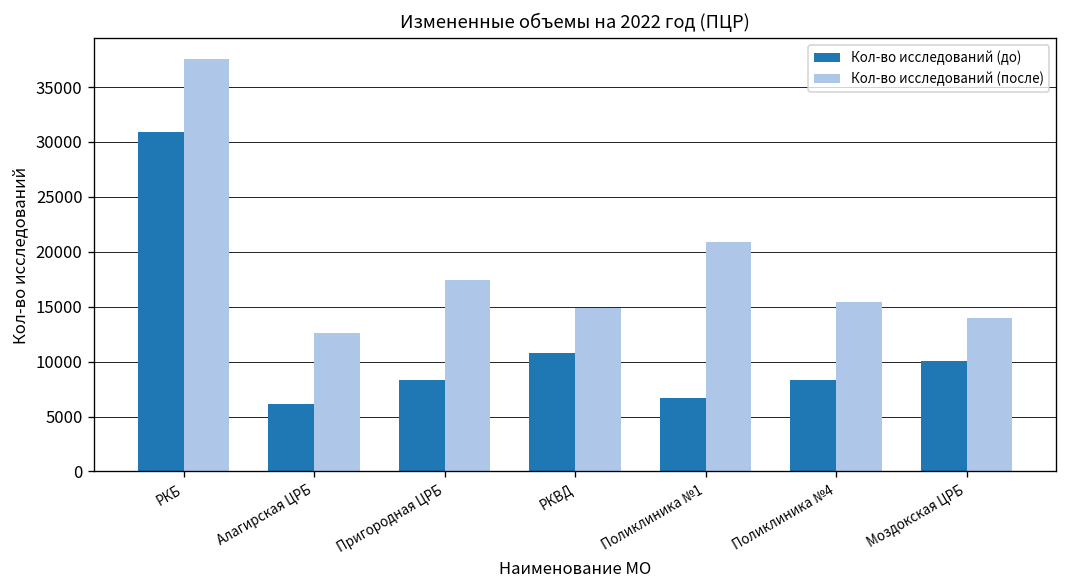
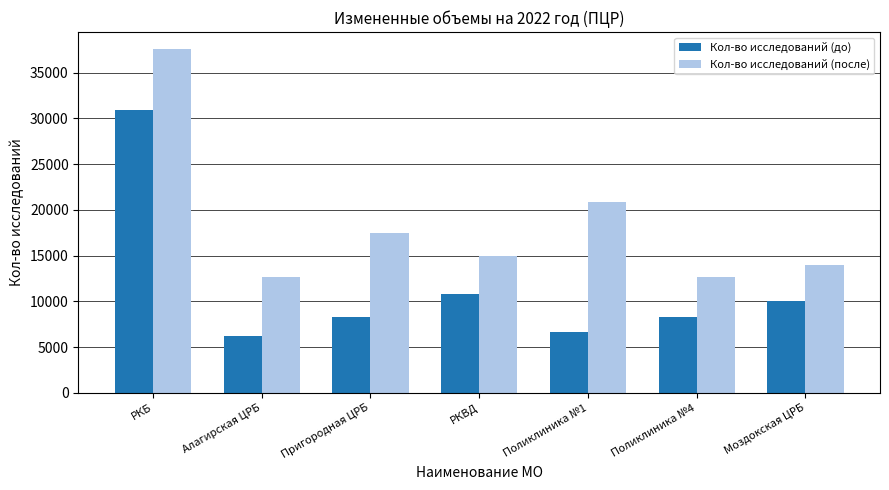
  {
    "Кол-во исследований (до)": {
      "РКБ": 31000,
      "Алагирская ЦРБ": 6000,
      "Пригородная ЦРБ": 8000,
      "РКВД": 11000,
      "Поликлиника №1": 7000,
      "Поликлиника №4": 8000,
      "Моздокская ЦРБ": 10000
    },
    "Кол-во исследований (после)": {
      "РКБ": 38000,
      "Алагирская ЦРБ": 13000,
      "Пригородная ЦРБ": 17000,
      "РКВД": 15000,
      "Поликлиника №1": 21000,
-     "Поликлиника №4": 15000,
+     "Поликлиника №4": 13000,
      "Моздокская ЦРБ": 14000
    }
  }
